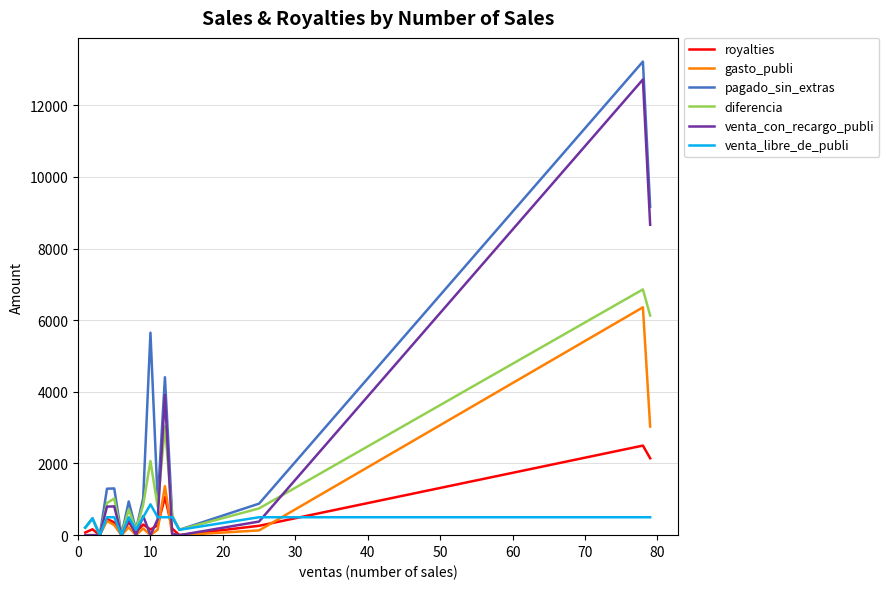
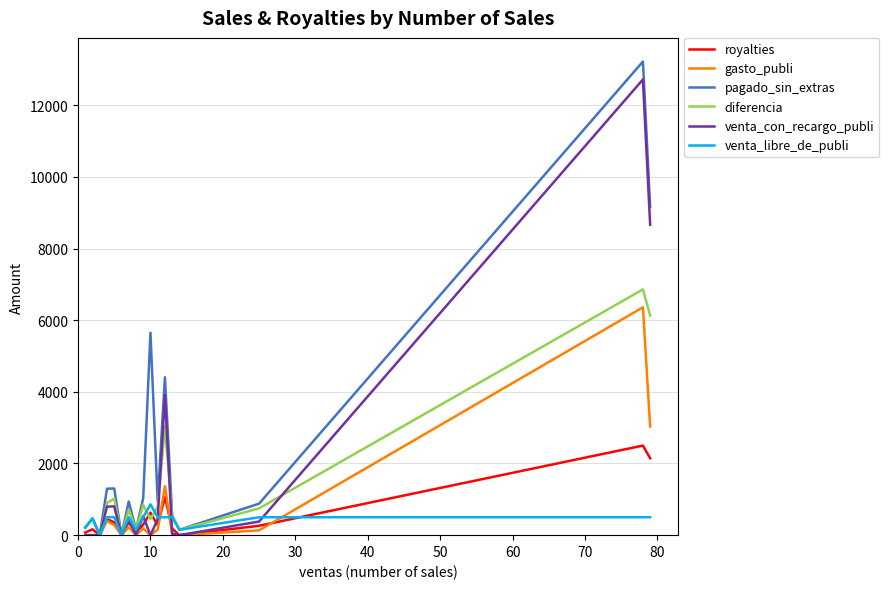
  {
    "royalties": {
-     "10": 200
+     "10": 600
    },
    "pagado_sin_extras": {
      "10": 5700
    },
    "diferencia": {
-     "10": 2100
+     "10": 500
    },
    "venta_libre_de_publi": {
      "10": 900
    }
  }
